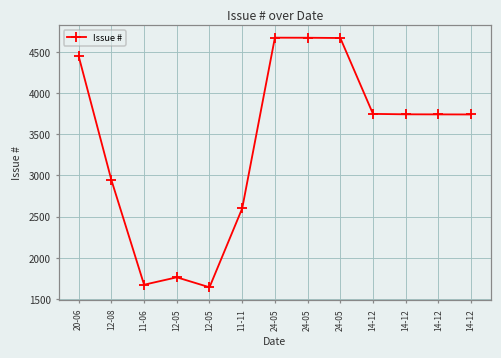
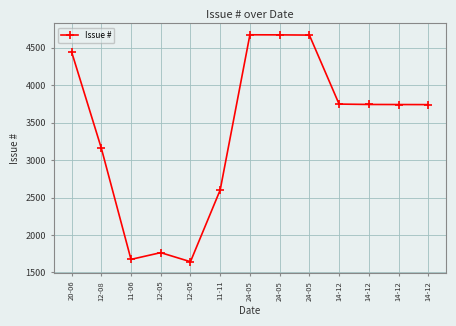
  {
    "20-06": 4400,
-   "12-08": 2900,
+   "12-08": 3200,
    "11-06": 1700,
    "11-11": 2600
  }
